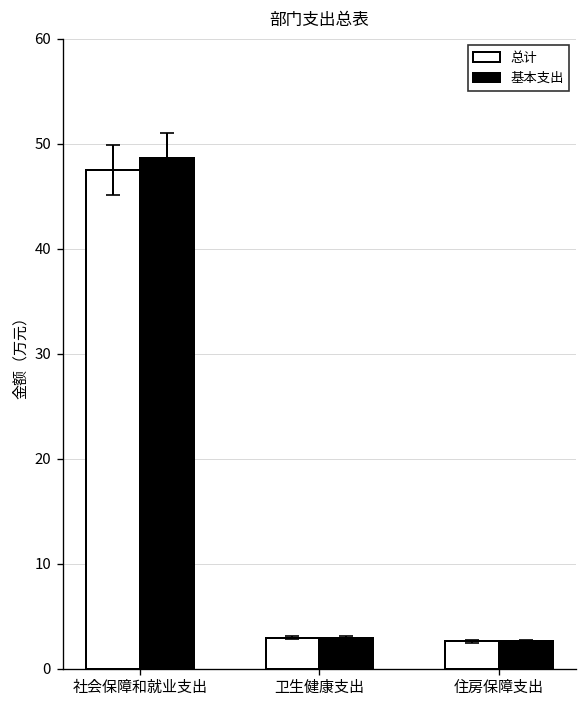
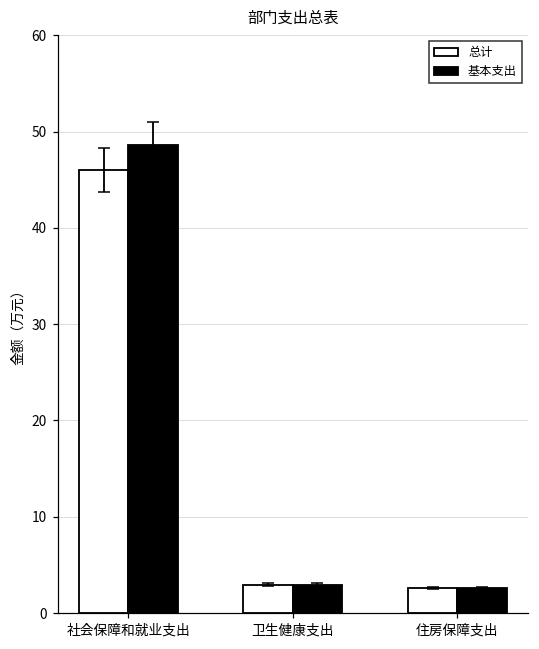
  {
    "总计": {
-     "社会保障和就业支出": 47,
+     "社会保障和就业支出": 46,
      "卫生健康支出": 3,
      "住房保障支出": 3
    },
    "基本支出": {
      "社会保障和就业支出": 49,
      "卫生健康支出": 3,
      "住房保障支出": 3
    }
  }
